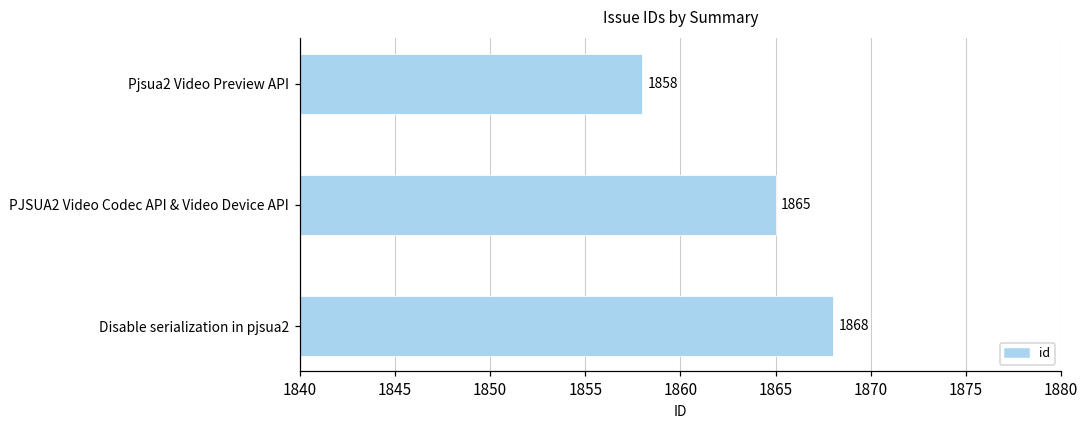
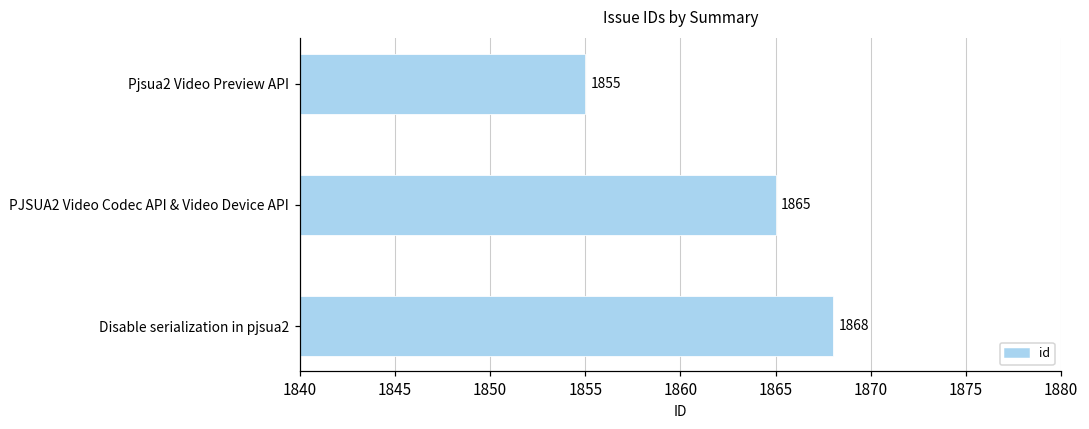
  {
-   "Pjsua2 Video Preview API": 1858,
+   "Pjsua2 Video Preview API": 1855,
    "PJSUA2 Video Codec API & Video Device API": 1865,
    "Disable serialization in pjsua2": 1868
  }
